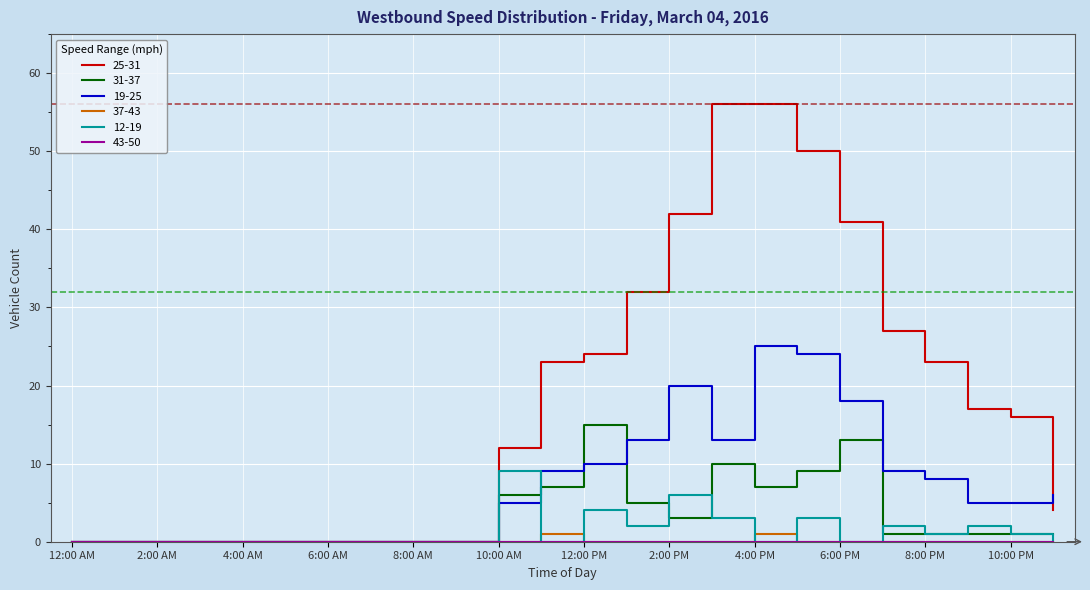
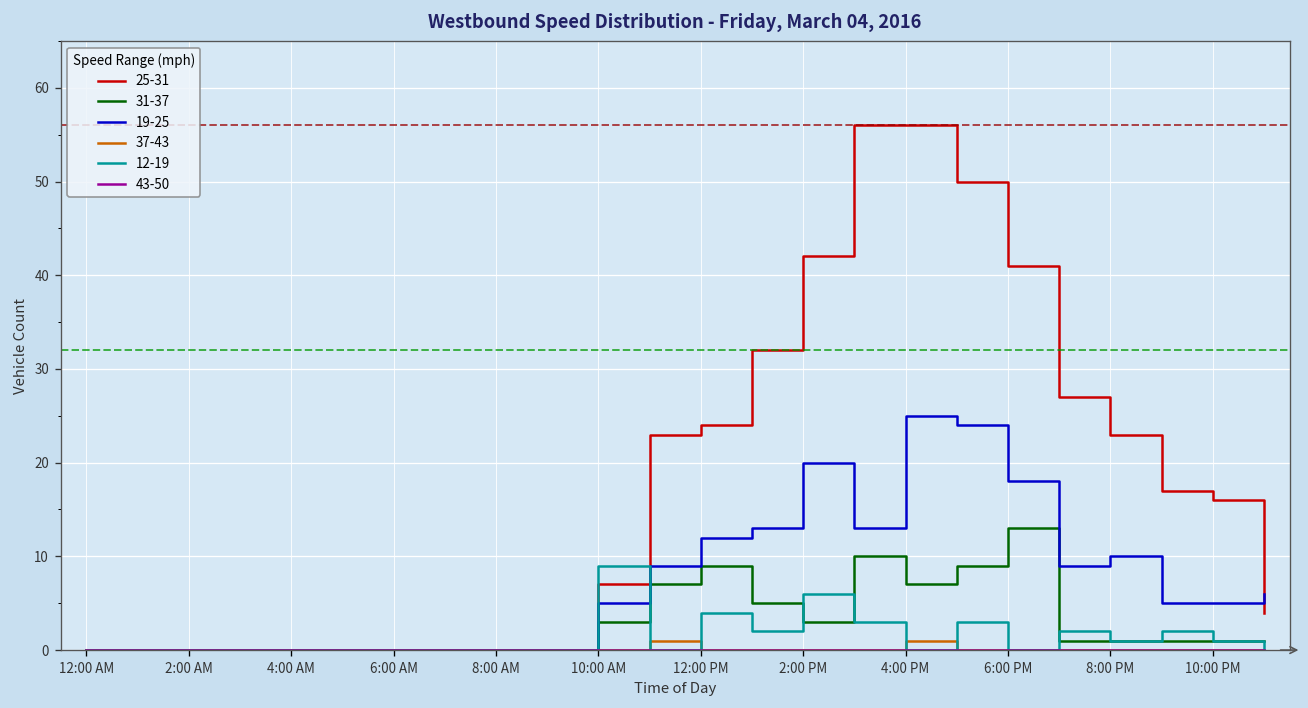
  {
    "25-31": {
-     "10:00 AM": 12,
+     "10:00 AM": 7,
      "12:00 PM": 24,
      "2:00 PM": 42,
      "4:00 PM": 56,
      "6:00 PM": 41,
      "8:00 PM": 23,
      "10:00 PM": 16
    },
    "31-37": {
-     "10:00 AM": 6,
-     "12:00 PM": 15,
+     "10:00 AM": 3,
+     "12:00 PM": 9,
      "2:00 PM": 3,
      "4:00 PM": 7,
      "6:00 PM": 13
    },
    "19-25": {
      "10:00 AM": 5,
-     "12:00 PM": 10,
+     "12:00 PM": 12,
      "2:00 PM": 20,
      "4:00 PM": 25,
      "6:00 PM": 18,
-     "8:00 PM": 8,
+     "8:00 PM": 10,
      "10:00 PM": 5
    },
    "37-43": {
      "4:00 PM": 1
    },
    "12-19": {
      "10:00 AM": 9,
      "12:00 PM": 4,
      "2:00 PM": 6
    }
  }
